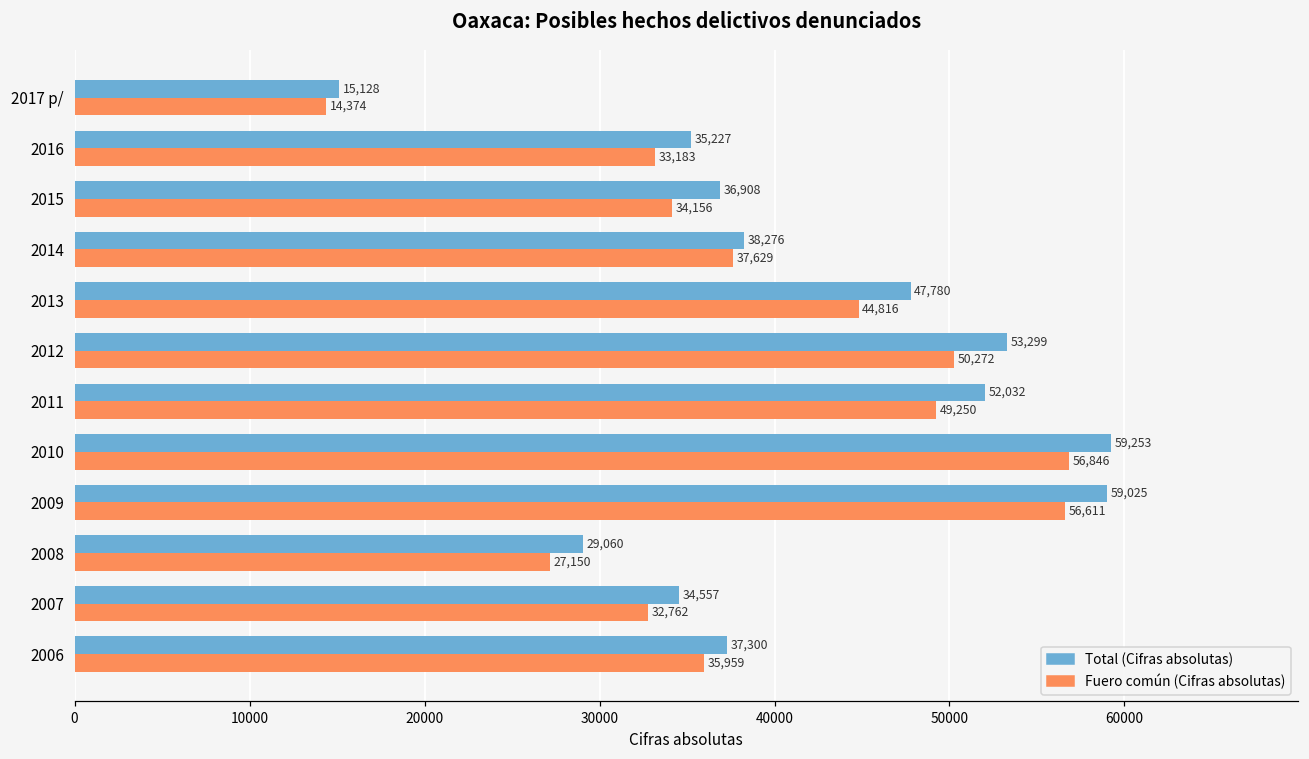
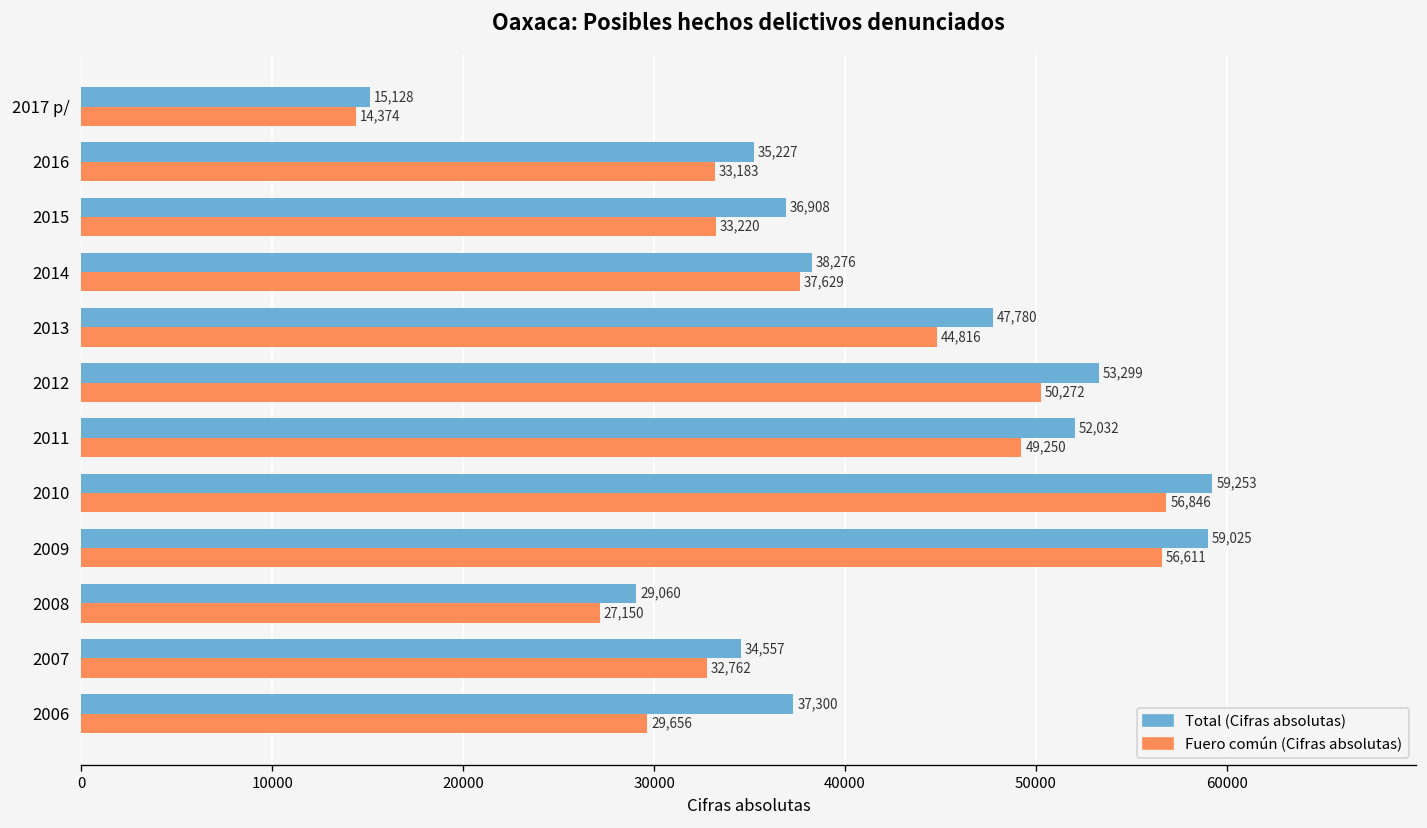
  {
    "Total (Cifras absolutas)": {
      "2017 p/": "15,128",
      "2016": "35,227",
      "2015": "36,908",
      "2014": "38,276",
      "2013": "47,780",
      "2012": "53,299",
      "2011": "52,032",
      "2010": "59,253",
      "2009": "59,025",
      "2008": "29,060",
      "2007": "34,557",
      "2006": "37,300"
    },
    "Fuero común (Cifras absolutas)": {
      "2017 p/": "14,374",
      "2016": "33,183",
-     "2015": "34,156",
+     "2015": "33,220",
      "2014": "37,629",
      "2013": "44,816",
      "2012": "50,272",
      "2011": "49,250",
      "2010": "56,846",
      "2009": "56,611",
      "2008": "27,150",
      "2007": "32,762",
-     "2006": "35,959"
+     "2006": "29,656"
    }
  }
